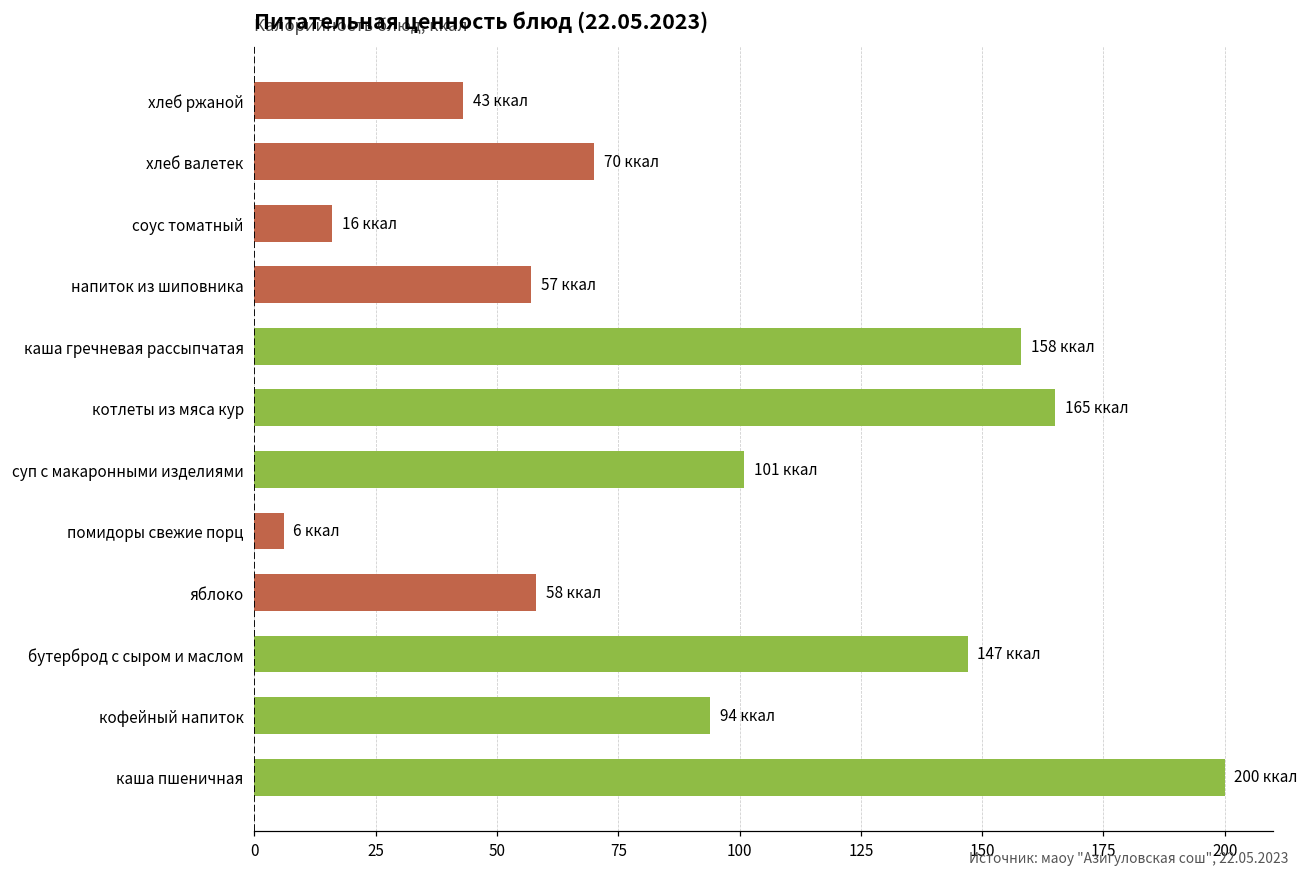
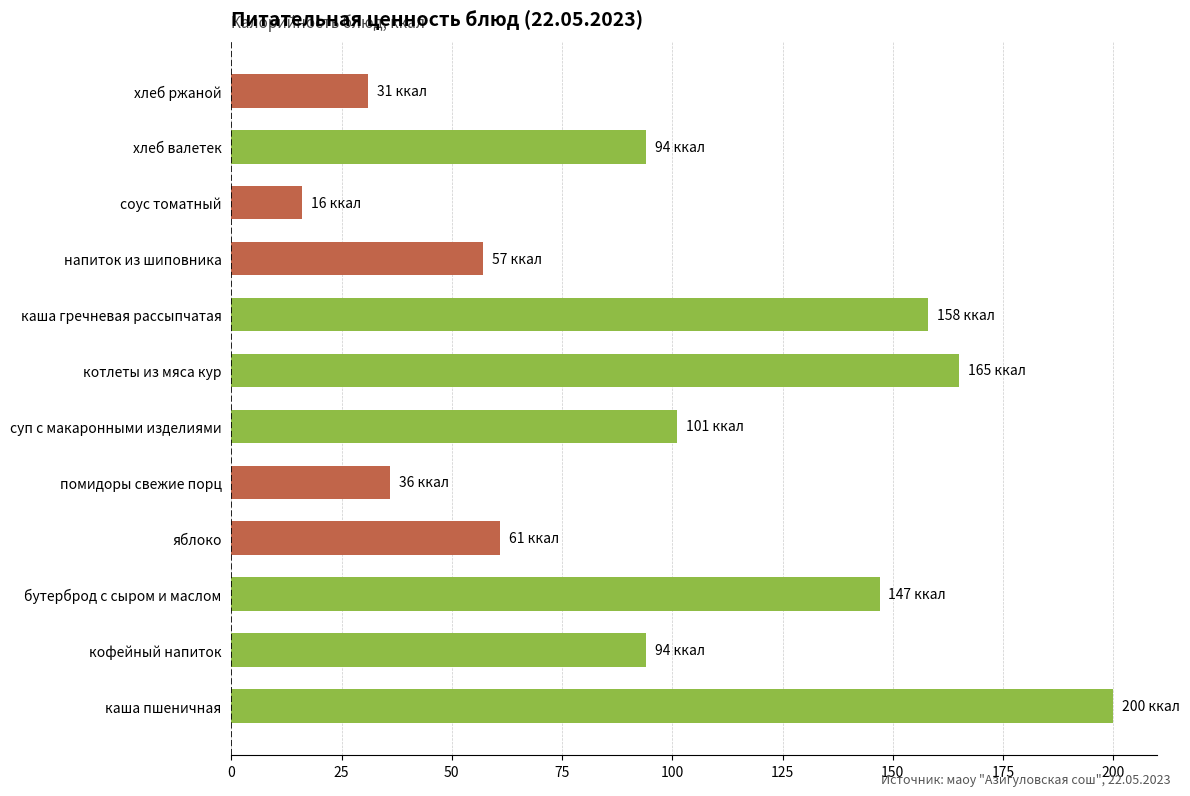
  {
-   "хлеб ржаной": 43,
-   "хлеб валетек": 70,
+   "хлеб ржаной": 31,
+   "хлеб валетек": 94,
    "соус томатный": 16,
    "напиток из шиповника": 57,
    "каша гречневая рассыпчатая": 158,
    "котлеты из мяса кур": 165,
    "суп с макаронными изделиями": 101,
-   "помидоры свежие порц": 6,
-   "яблоко": 58,
+   "помидоры свежие порц": 36,
+   "яблоко": 61,
    "бутерброд с сыром и маслом": 147,
    "кофейный напиток": 94,
    "каша пшеничная": 200
  }
